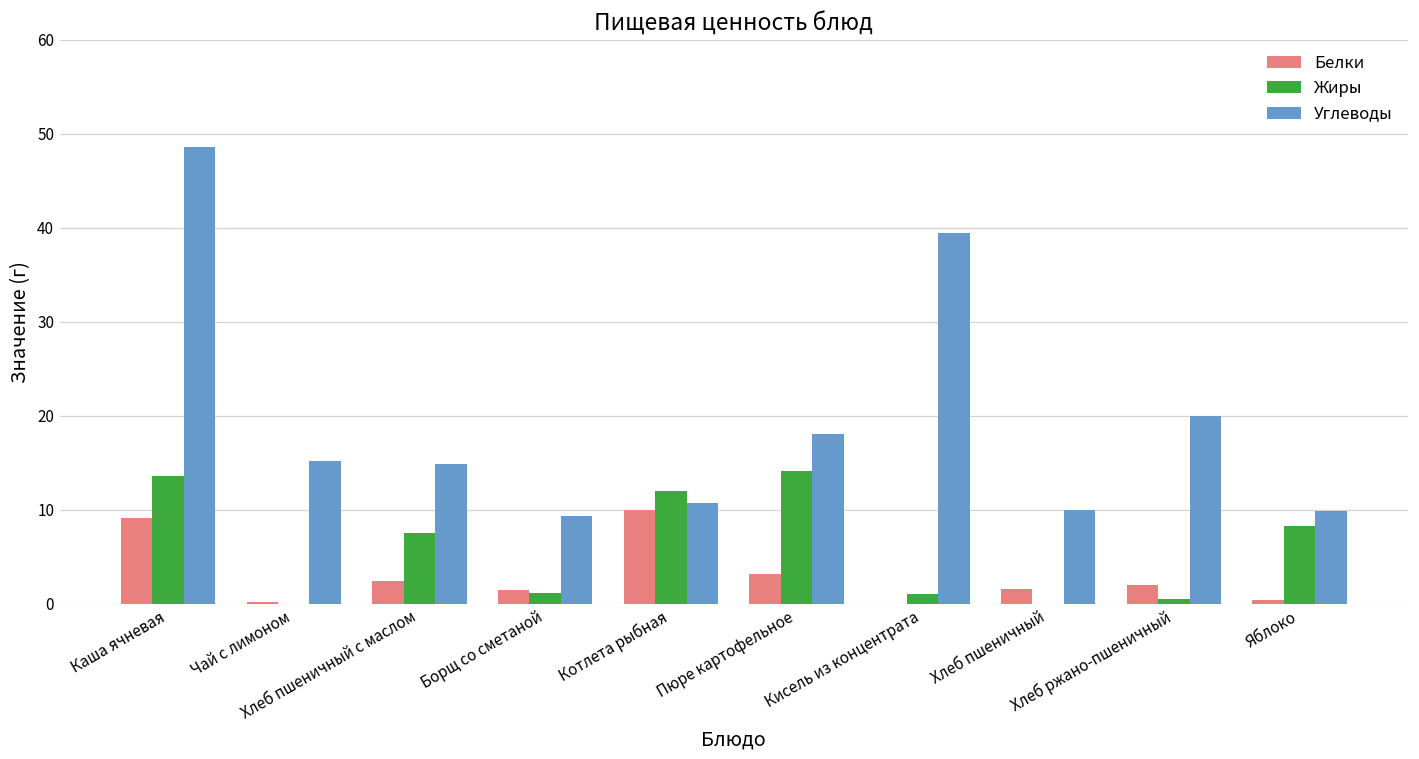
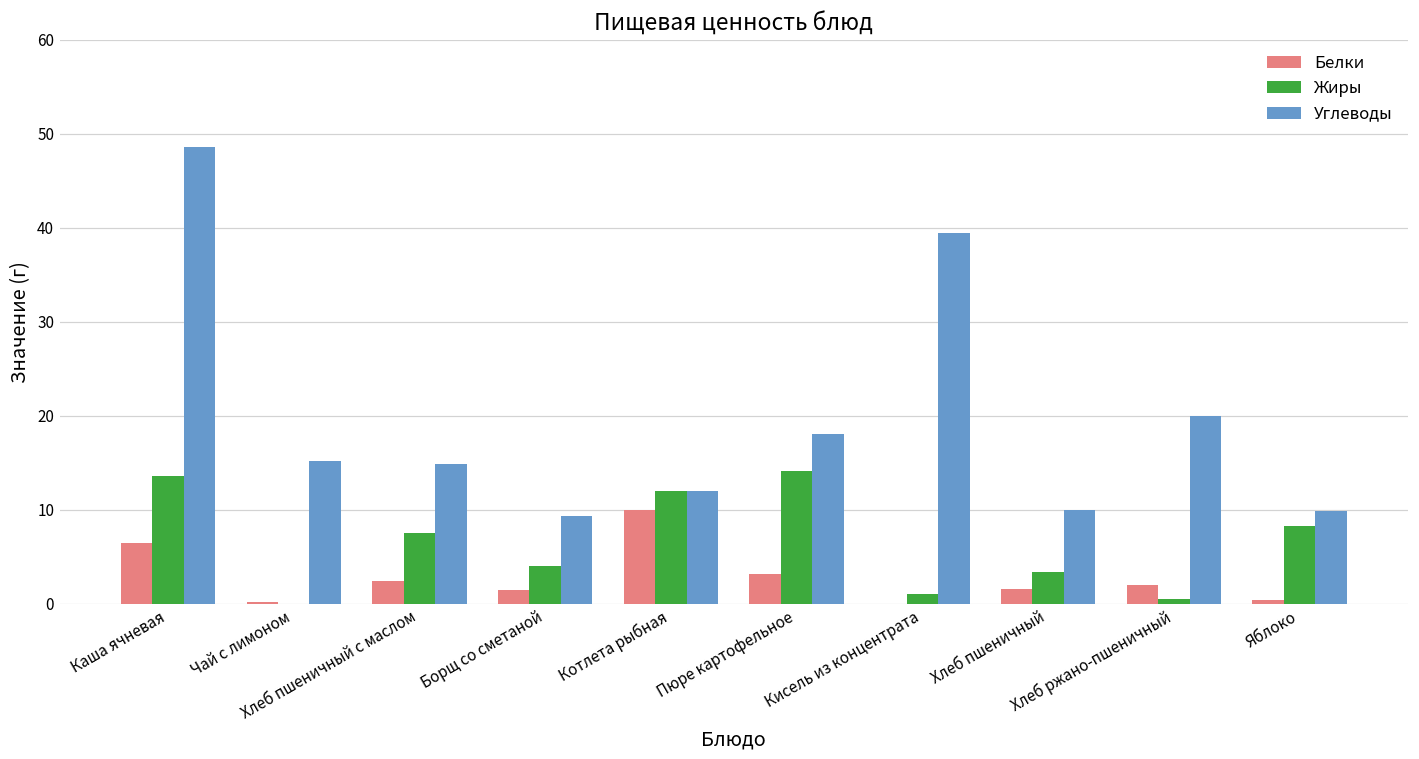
  {
    "Белки": {
-     "Каша ячневая": 9,
+     "Каша ячневая": 6,
      "Хлеб пшеничный с маслом": 2,
      "Борщ со сметаной": 1,
      "Котлета рыбная": 10,
      "Пюре картофельное": 3,
      "Кисель из концентрата": 0,
      "Хлеб пшеничный": 2,
      "Хлеб ржано-пшеничный": 2,
      "Яблоко": 0
    },
    "Жиры": {
      "Каша ячневая": 14,
      "Чай с лимоном": 0,
      "Хлеб пшеничный с маслом": 7,
-     "Борщ со сметаной": 1,
+     "Борщ со сметаной": 4,
      "Котлета рыбная": 12,
      "Пюре картофельное": 14,
      "Кисель из концентрата": 1,
-     "Хлеб пшеничный": 0,
+     "Хлеб пшеничный": 3,
      "Хлеб ржано-пшеничный": 0,
      "Яблоко": 8
    },
    "Углеводы": {
      "Каша ячневая": 49,
      "Чай с лимоном": 15,
      "Хлеб пшеничный с маслом": 15,
      "Борщ со сметаной": 9,
-     "Котлета рыбная": 11,
+     "Котлета рыбная": 12,
      "Пюре картофельное": 18,
      "Кисель из концентрата": 39,
      "Хлеб пшеничный": 10,
      "Хлеб ржано-пшеничный": 20,
      "Яблоко": 10
    }
  }
